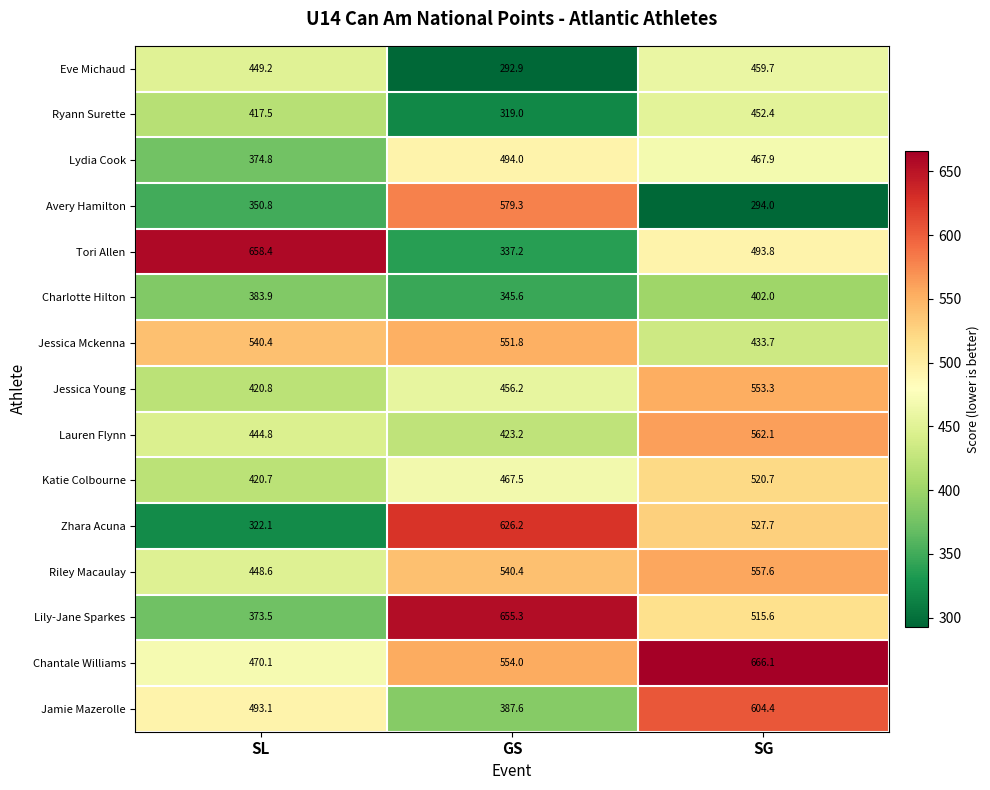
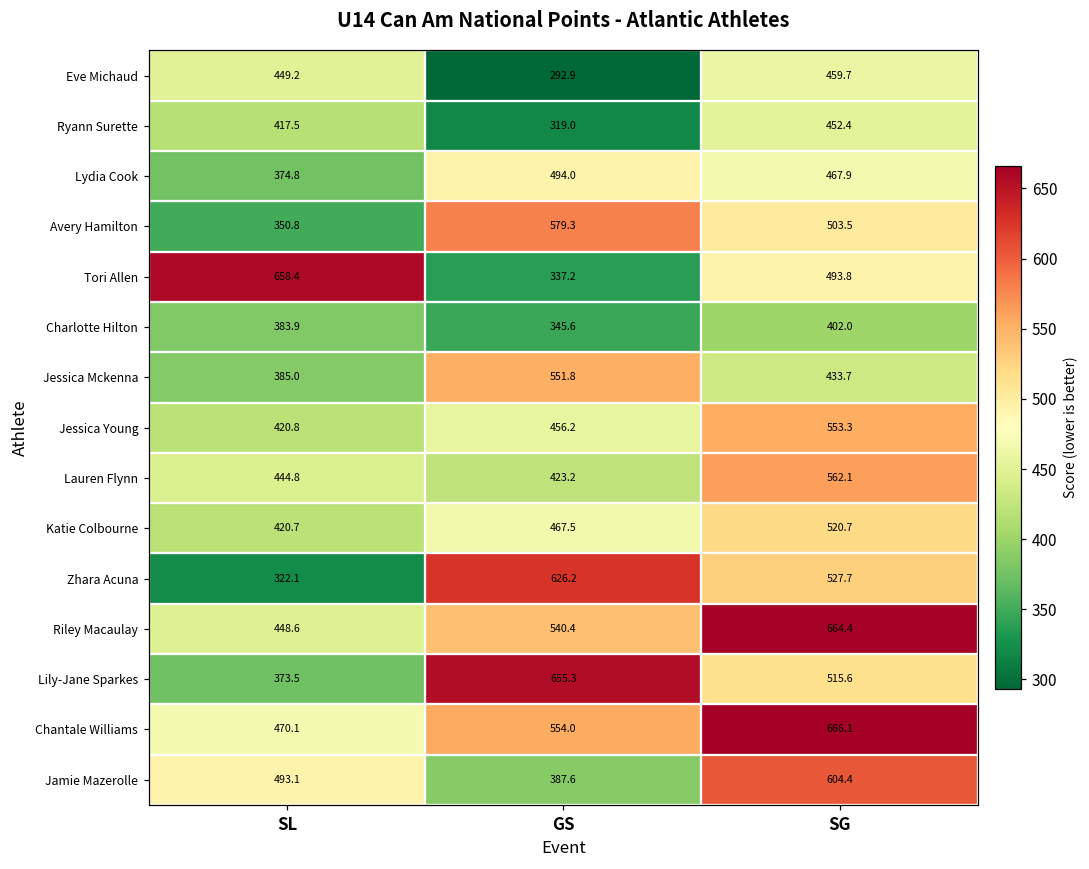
  {
    "Eve Michaud": {
      "SL": 449.2,
      "GS": 292.9,
      "SG": 459.7
    },
    "Ryann Surette": {
      "SL": 417.5,
      "GS": 319.0,
      "SG": 452.4
    },
    "Lydia Cook": {
      "SL": 374.8,
      "GS": 494.0,
      "SG": 467.9
    },
    "Avery Hamilton": {
      "SL": 350.8,
      "GS": 579.3,
-     "SG": 294.0
+     "SG": 503.5
    },
    "Tori Allen": {
      "SL": 658.4,
      "GS": 337.2,
      "SG": 493.8
    },
    "Charlotte Hilton": {
      "SL": 383.9,
      "GS": 345.6,
      "SG": 402.0
    },
    "Jessica Mckenna": {
-     "SL": 540.4,
+     "SL": 385.0,
      "GS": 551.8,
      "SG": 433.7
    },
    "Jessica Young": {
      "SL": 420.8,
      "GS": 456.2,
      "SG": 553.3
    },
    "Lauren Flynn": {
      "SL": 444.8,
      "GS": 423.2,
      "SG": 562.1
    },
    "Katie Colbourne": {
      "SL": 420.7,
      "GS": 467.5,
      "SG": 520.7
    },
    "Zhara Acuna": {
      "SL": 322.1,
      "GS": 626.2,
      "SG": 527.7
    },
    "Riley Macaulay": {
      "SL": 448.6,
      "GS": 540.4,
-     "SG": 557.6
+     "SG": 664.4
    },
    "Lily-Jane Sparkes": {
      "SL": 373.5,
      "GS": 655.3,
      "SG": 515.6
    },
    "Chantale Williams": {
      "SL": 470.1,
      "GS": 554.0,
      "SG": 666.1
    },
    "Jamie Mazerolle": {
      "SL": 493.1,
      "GS": 387.6,
      "SG": 604.4
    }
  }
